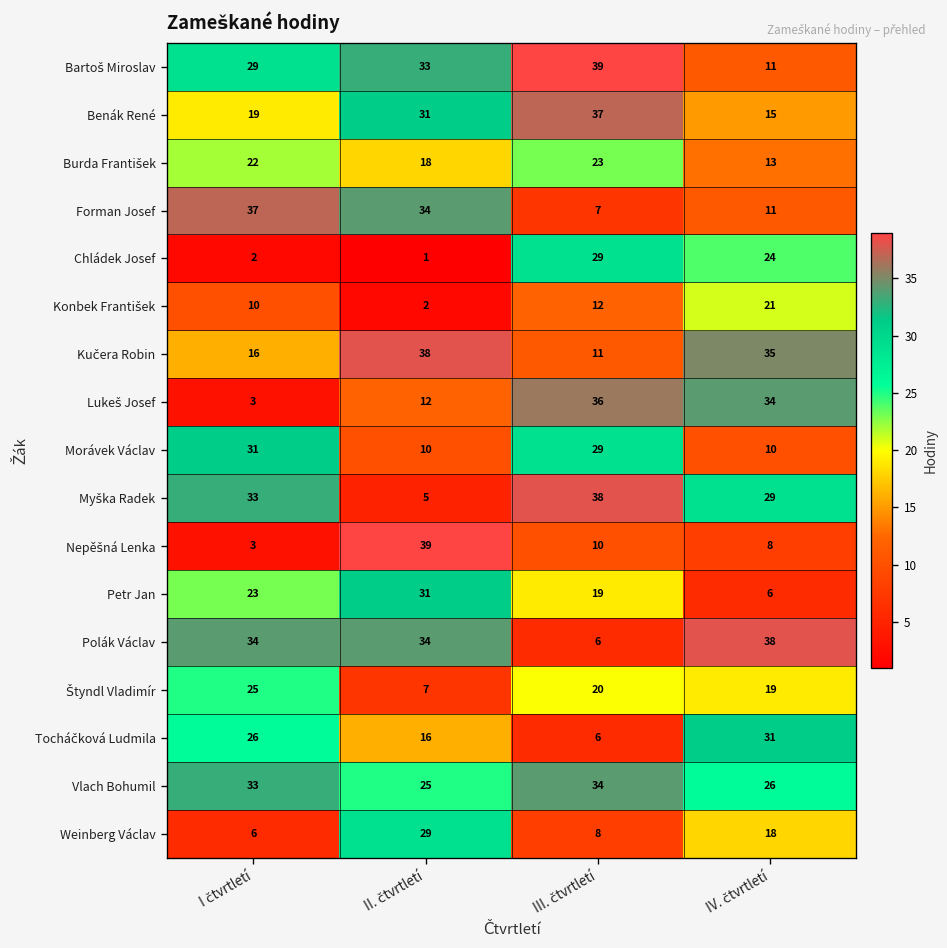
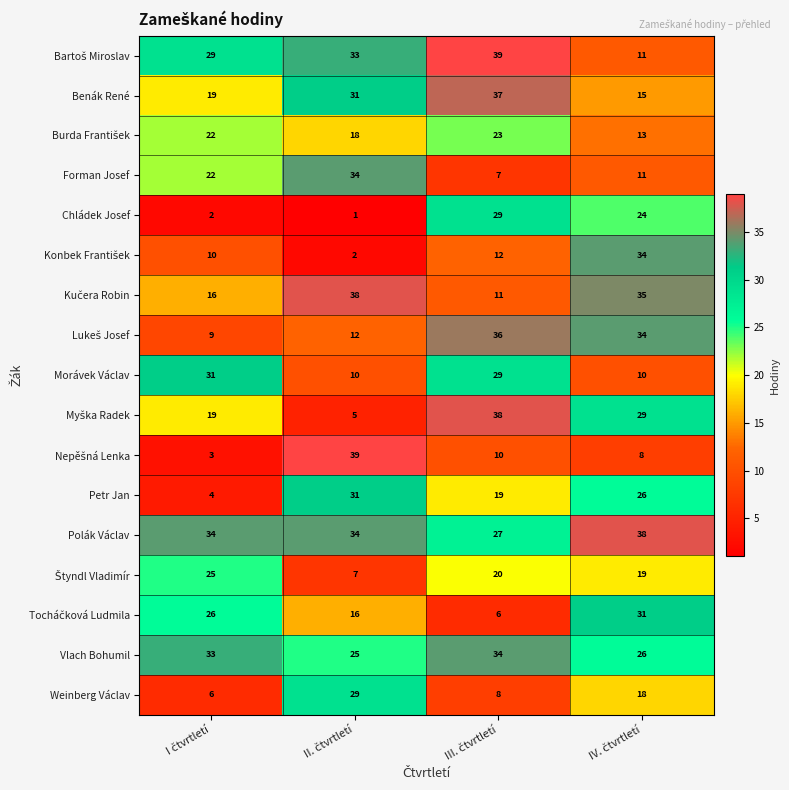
  {
    "Bartoš Miroslav": {
      "I čtvrtletí": 29,
      "II. čtvrtletí": 33,
      "III. čtvrtletí": 39,
      "IV. čtvrtletí": 11
    },
    "Benák René": {
      "I čtvrtletí": 19,
      "II. čtvrtletí": 31,
      "III. čtvrtletí": 37,
      "IV. čtvrtletí": 15
    },
    "Burda František": {
      "I čtvrtletí": 22,
      "II. čtvrtletí": 18,
      "III. čtvrtletí": 23,
      "IV. čtvrtletí": 13
    },
    "Forman Josef": {
-     "I čtvrtletí": 37,
+     "I čtvrtletí": 22,
      "II. čtvrtletí": 34,
      "III. čtvrtletí": 7,
      "IV. čtvrtletí": 11
    },
    "Chládek Josef": {
      "I čtvrtletí": 2,
      "II. čtvrtletí": 1,
      "III. čtvrtletí": 29,
      "IV. čtvrtletí": 24
    },
    "Konbek František": {
      "I čtvrtletí": 10,
      "II. čtvrtletí": 2,
      "III. čtvrtletí": 12,
-     "IV. čtvrtletí": 21
+     "IV. čtvrtletí": 34
    },
    "Kučera Robin": {
      "I čtvrtletí": 16,
      "II. čtvrtletí": 38,
      "III. čtvrtletí": 11,
      "IV. čtvrtletí": 35
    },
    "Lukeš Josef": {
-     "I čtvrtletí": 3,
+     "I čtvrtletí": 9,
      "II. čtvrtletí": 12,
      "III. čtvrtletí": 36,
      "IV. čtvrtletí": 34
    },
    "Morávek Václav": {
      "I čtvrtletí": 31,
      "II. čtvrtletí": 10,
      "III. čtvrtletí": 29,
      "IV. čtvrtletí": 10
    },
    "Myška Radek": {
-     "I čtvrtletí": 33,
+     "I čtvrtletí": 19,
      "II. čtvrtletí": 5,
      "III. čtvrtletí": 38,
      "IV. čtvrtletí": 29
    },
    "Nepěšná Lenka": {
      "I čtvrtletí": 3,
      "II. čtvrtletí": 39,
      "III. čtvrtletí": 10,
      "IV. čtvrtletí": 8
    },
    "Petr Jan": {
-     "I čtvrtletí": 23,
+     "I čtvrtletí": 4,
      "II. čtvrtletí": 31,
      "III. čtvrtletí": 19,
-     "IV. čtvrtletí": 6
+     "IV. čtvrtletí": 26
    },
    "Polák Václav": {
      "I čtvrtletí": 34,
      "II. čtvrtletí": 34,
-     "III. čtvrtletí": 6,
+     "III. čtvrtletí": 27,
      "IV. čtvrtletí": 38
    },
    "Štyndl Vladimír": {
      "I čtvrtletí": 25,
      "II. čtvrtletí": 7,
      "III. čtvrtletí": 20,
      "IV. čtvrtletí": 19
    },
    "Tocháčková Ludmila": {
      "I čtvrtletí": 26,
      "II. čtvrtletí": 16,
      "III. čtvrtletí": 6,
      "IV. čtvrtletí": 31
    },
    "Vlach Bohumil": {
      "I čtvrtletí": 33,
      "II. čtvrtletí": 25,
      "III. čtvrtletí": 34,
      "IV. čtvrtletí": 26
    },
    "Weinberg Václav": {
      "I čtvrtletí": 6,
      "II. čtvrtletí": 29,
      "III. čtvrtletí": 8,
      "IV. čtvrtletí": 18
    }
  }
